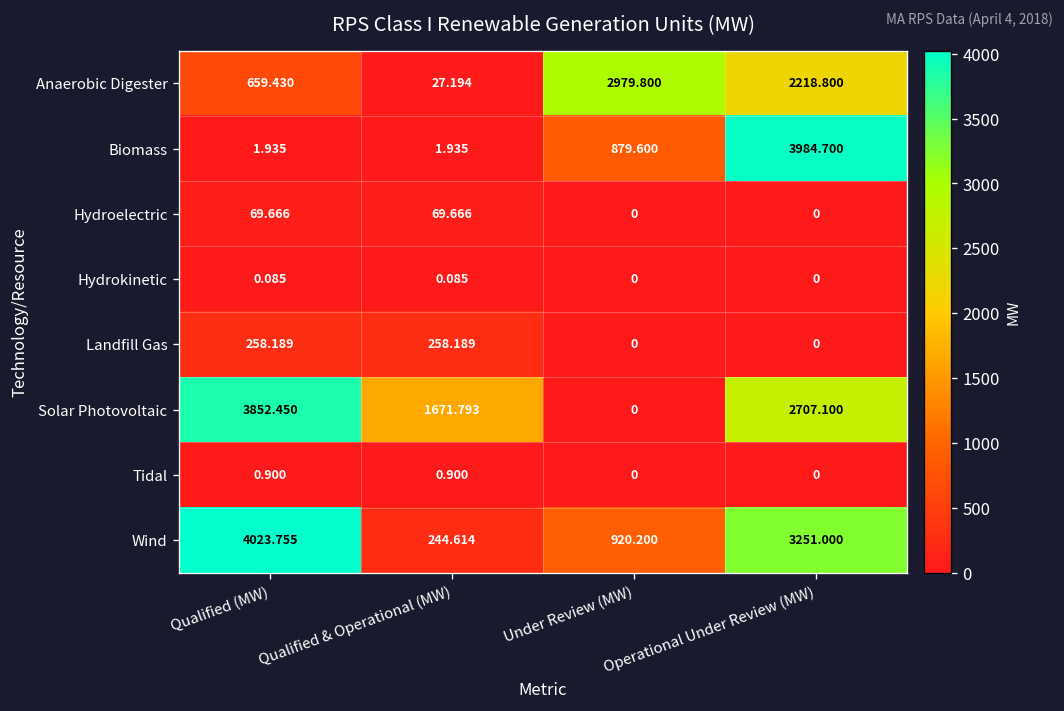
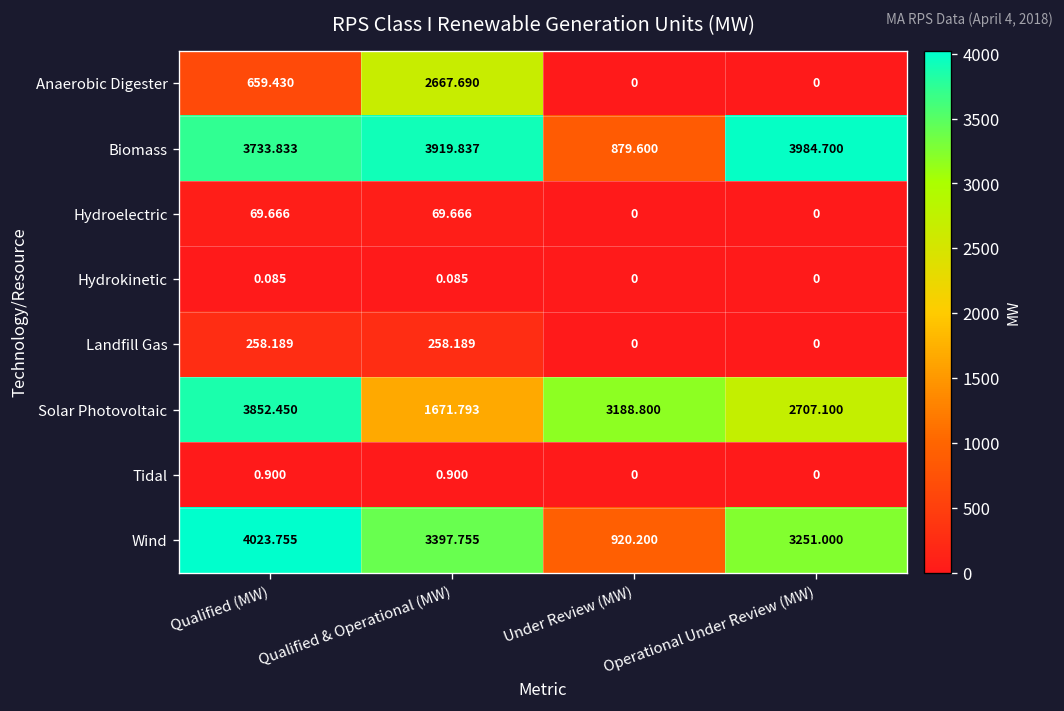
  {
    "Anaerobic Digester": {
      "Qualified (MW)": 659.430,
-     "Qualified & Operational (MW)": 27.194,
-     "Under Review (MW)": 2979.800,
-     "Operational Under Review (MW)": 2218.800
+     "Qualified & Operational (MW)": 2667.690,
+     "Under Review (MW)": 0,
+     "Operational Under Review (MW)": 0
    },
    "Biomass": {
-     "Qualified (MW)": 1.935,
-     "Qualified & Operational (MW)": 1.935,
+     "Qualified (MW)": 3733.833,
+     "Qualified & Operational (MW)": 3919.837,
      "Under Review (MW)": 879.600,
      "Operational Under Review (MW)": 3984.700
    },
    "Hydroelectric": {
      "Qualified (MW)": 69.666,
      "Qualified & Operational (MW)": 69.666,
      "Under Review (MW)": 0,
      "Operational Under Review (MW)": 0
    },
    "Hydrokinetic": {
      "Qualified (MW)": 0.085,
      "Qualified & Operational (MW)": 0.085,
      "Under Review (MW)": 0,
      "Operational Under Review (MW)": 0
    },
    "Landfill Gas": {
      "Qualified (MW)": 258.189,
      "Qualified & Operational (MW)": 258.189,
      "Under Review (MW)": 0,
      "Operational Under Review (MW)": 0
    },
    "Solar Photovoltaic": {
      "Qualified (MW)": 3852.450,
      "Qualified & Operational (MW)": 1671.793,
-     "Under Review (MW)": 0,
+     "Under Review (MW)": 3188.800,
      "Operational Under Review (MW)": 2707.100
    },
    "Tidal": {
      "Qualified (MW)": 0.900,
      "Qualified & Operational (MW)": 0.900,
      "Under Review (MW)": 0,
      "Operational Under Review (MW)": 0
    },
    "Wind": {
      "Qualified (MW)": 4023.755,
-     "Qualified & Operational (MW)": 244.614,
+     "Qualified & Operational (MW)": 3397.755,
      "Under Review (MW)": 920.200,
      "Operational Under Review (MW)": 3251.000
    }
  }
